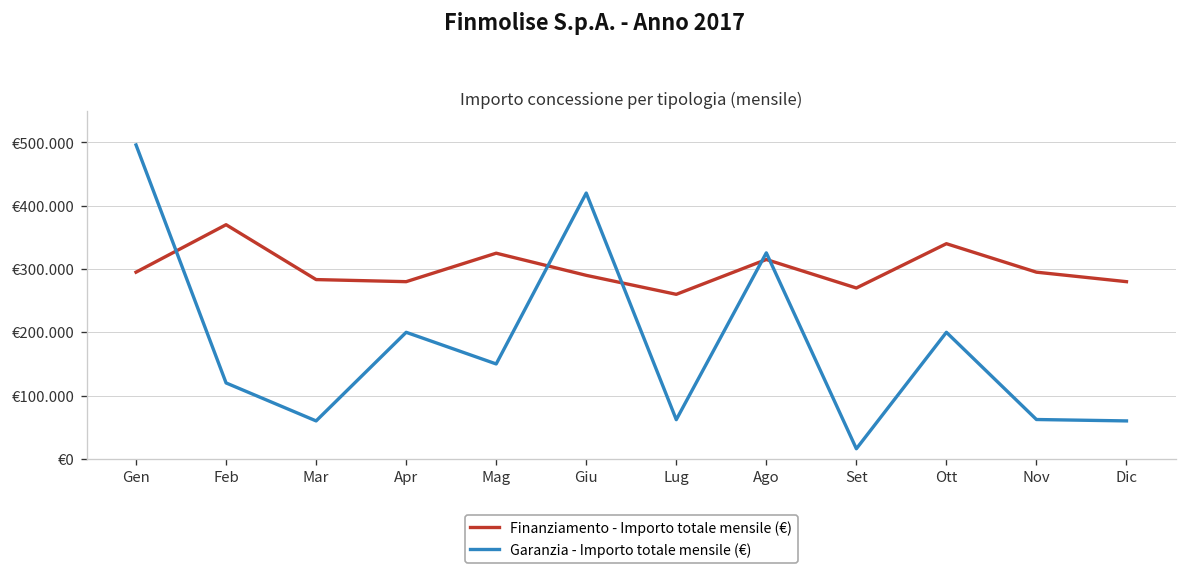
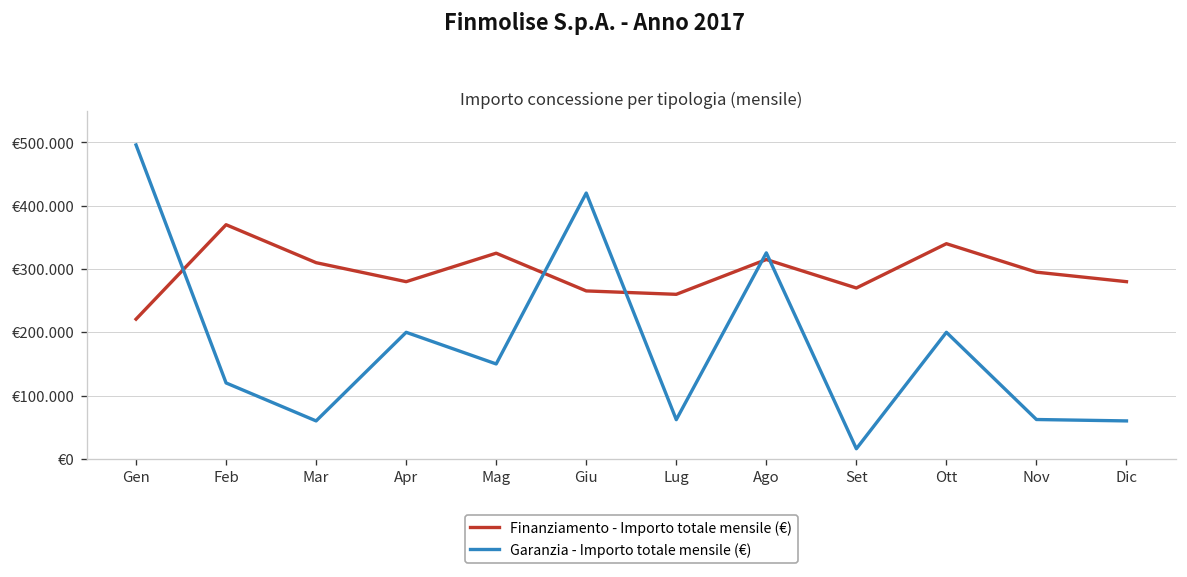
  {
    "Finanziamento - Importo totale mensile (€)": {
-     "Gen": "€300",
+     "Gen": "€220",
      "Feb": "€370",
-     "Mar": "€280",
+     "Mar": "€310",
      "Apr": "€280",
      "Mag": "€330",
-     "Giu": "€290",
+     "Giu": "€270",
      "Lug": "€260",
      "Ago": "€320",
      "Set": "€270",
      "Ott": "€340",
      "Nov": "€300",
      "Dic": "€280"
    },
    "Garanzia - Importo totale mensile (€)": {
      "Gen": "€500",
      "Feb": "€120",
      "Mar": "€60",
      "Apr": "€200",
      "Mag": "€150",
      "Giu": "€420",
      "Lug": "€60",
      "Ago": "€330",
      "Set": "€20",
      "Ott": "€200",
      "Nov": "€60",
      "Dic": "€60"
    }
  }
